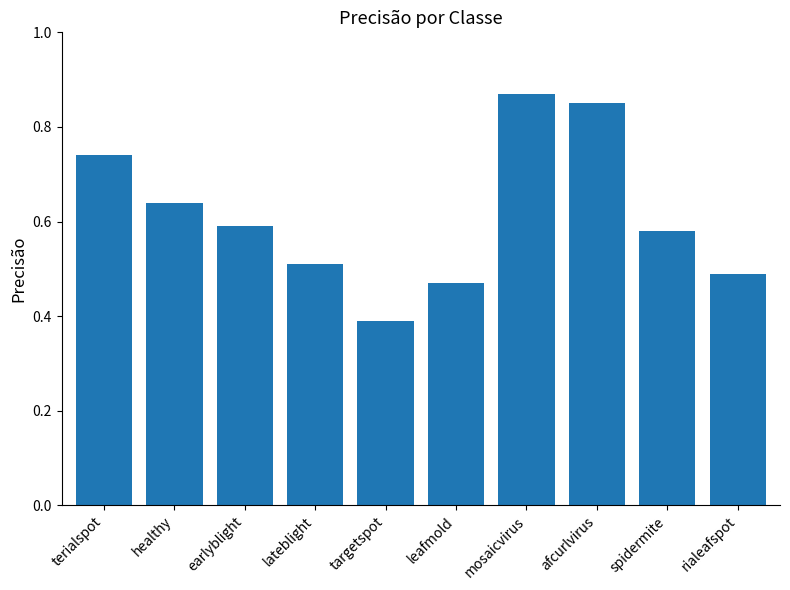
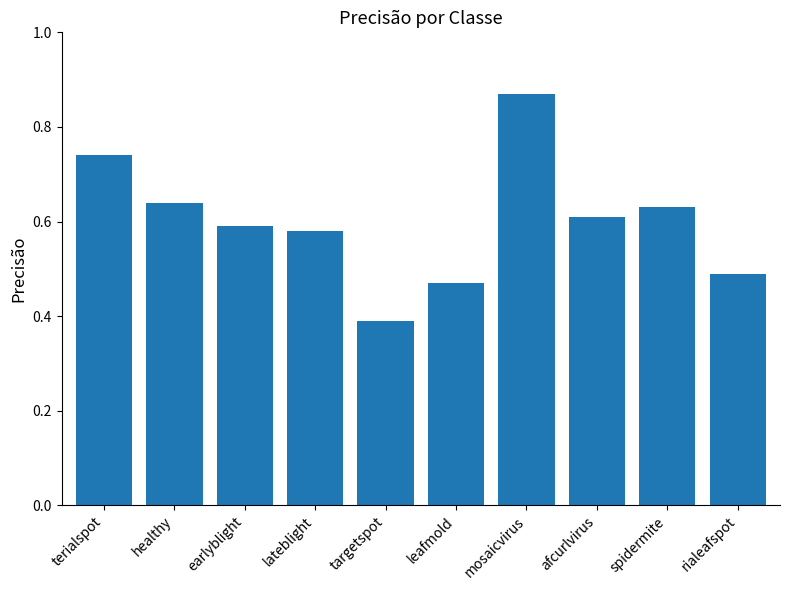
  {
    "terialspot": 0.74,
    "healthy": 0.64,
    "earlyblight": 0.59,
-   "lateblight": 0.51,
+   "lateblight": 0.58,
    "targetspot": 0.39,
    "leafmold": 0.47,
    "mosaicvirus": 0.87,
-   "afcurlvirus": 0.85,
-   "spidermite": 0.58,
+   "afcurlvirus": 0.61,
+   "spidermite": 0.63,
    "rialeafspot": 0.49
  }
